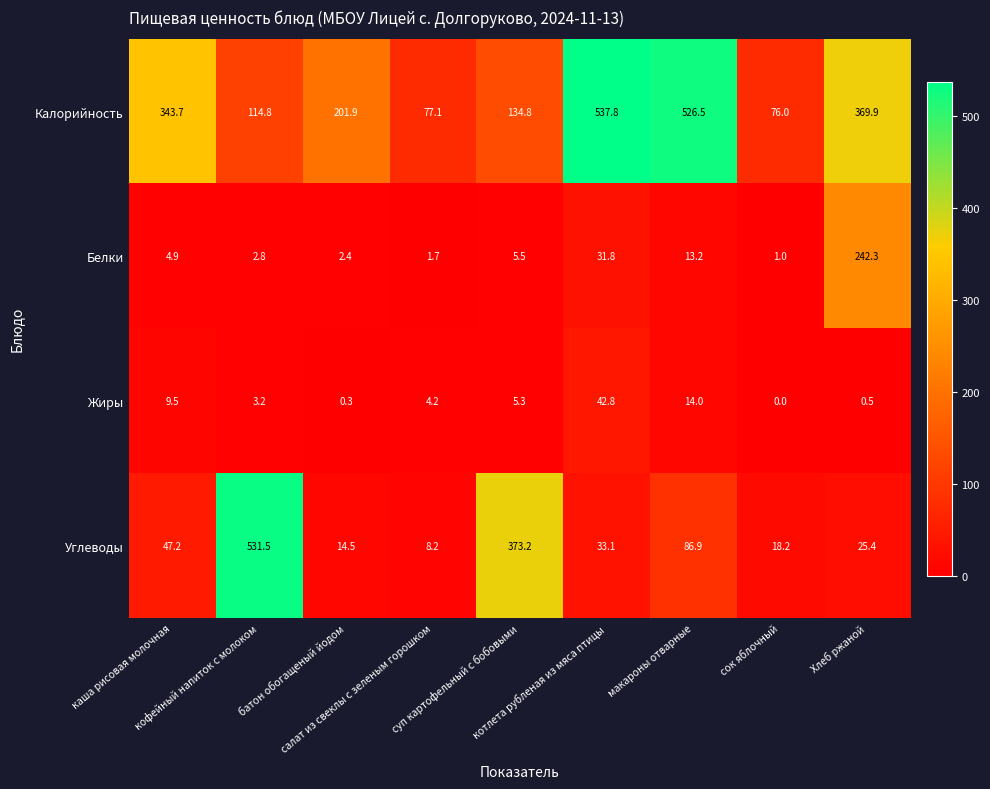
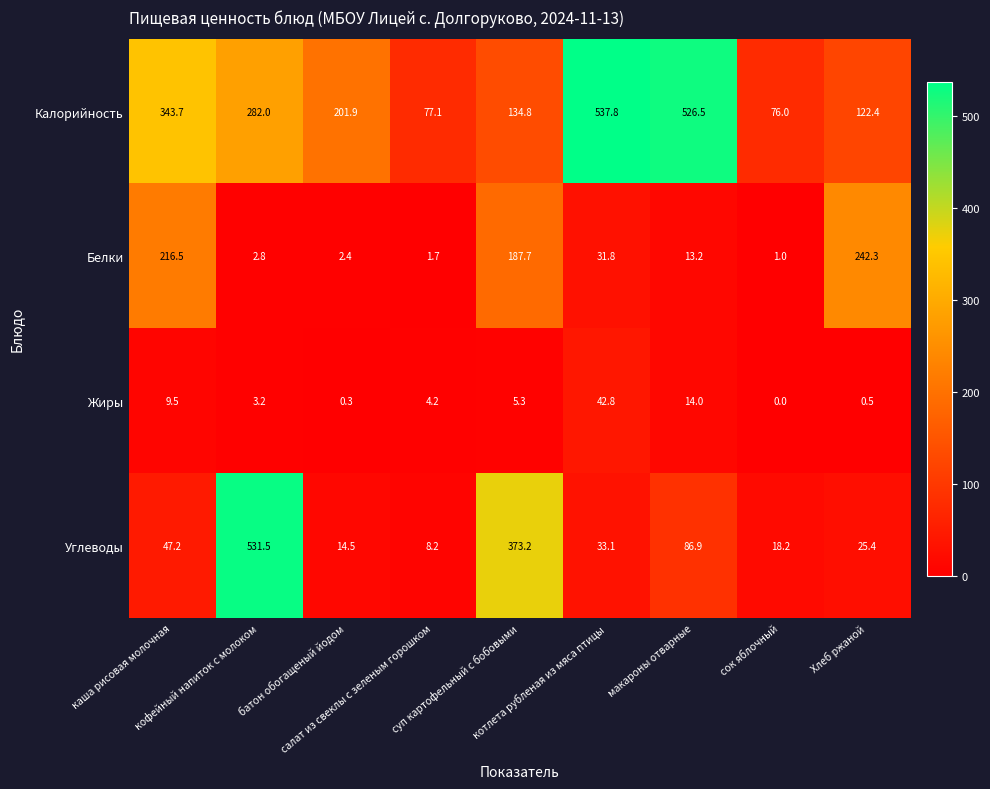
  {
    "Калорийность": {
      "каша рисовая молочная": 343.7,
-     "кофейный напиток с молоком": 114.8,
+     "кофейный напиток с молоком": 282.0,
      "батон обогащеный йодом": 201.9,
      "салат из свеклы с зеленым горошком": 77.1,
      "суп картофельный с бобовыми": 134.8,
      "котлета рубленая из мяса птицы": 537.8,
      "макароны отварные": 526.5,
      "сок яблочный": 76.0,
-     "Хлеб ржаной": 369.9
+     "Хлеб ржаной": 122.4
    },
    "Белки": {
-     "каша рисовая молочная": 4.9,
+     "каша рисовая молочная": 216.5,
      "кофейный напиток с молоком": 2.8,
      "батон обогащеный йодом": 2.4,
      "салат из свеклы с зеленым горошком": 1.7,
-     "суп картофельный с бобовыми": 5.5,
+     "суп картофельный с бобовыми": 187.7,
      "котлета рубленая из мяса птицы": 31.8,
      "макароны отварные": 13.2,
      "сок яблочный": 1.0,
      "Хлеб ржаной": 242.3
    },
    "Жиры": {
      "каша рисовая молочная": 9.5,
      "кофейный напиток с молоком": 3.2,
      "батон обогащеный йодом": 0.3,
      "салат из свеклы с зеленым горошком": 4.2,
      "суп картофельный с бобовыми": 5.3,
      "котлета рубленая из мяса птицы": 42.8,
      "макароны отварные": 14.0,
      "сок яблочный": 0.0,
      "Хлеб ржаной": 0.5
    },
    "Углеводы": {
      "каша рисовая молочная": 47.2,
      "кофейный напиток с молоком": 531.5,
      "батон обогащеный йодом": 14.5,
      "салат из свеклы с зеленым горошком": 8.2,
      "суп картофельный с бобовыми": 373.2,
      "котлета рубленая из мяса птицы": 33.1,
      "макароны отварные": 86.9,
      "сок яблочный": 18.2,
      "Хлеб ржаной": 25.4
    }
  }
